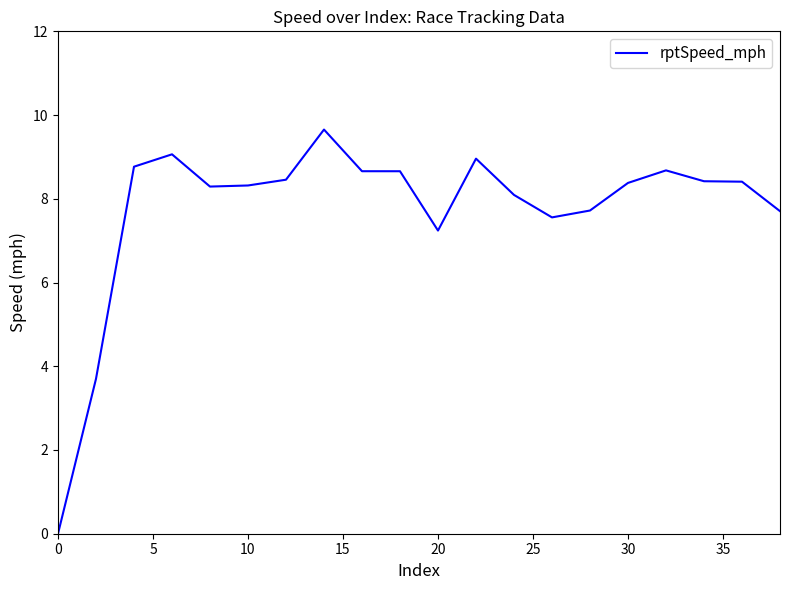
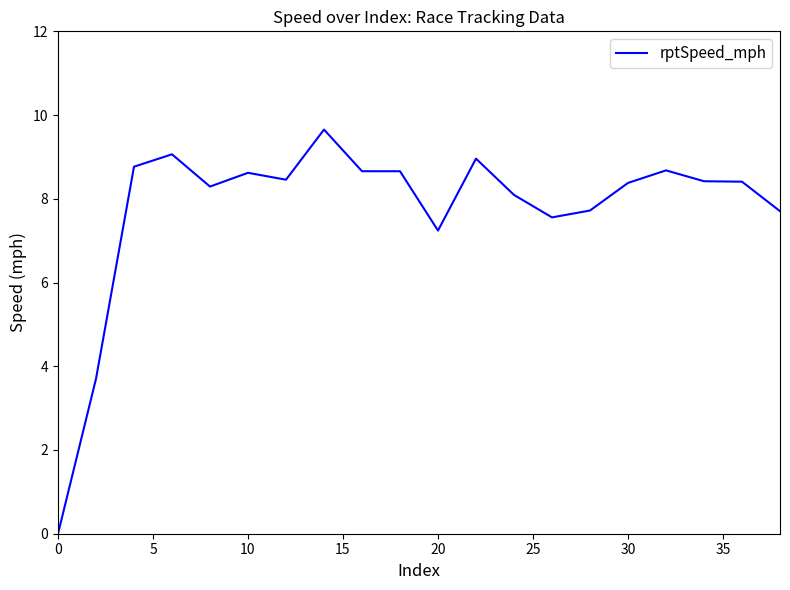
  {
    "0": 0.0,
-   "10": 8.3,
+   "10": 8.6,
    "20": 7.2,
    "30": 8.4
  }
